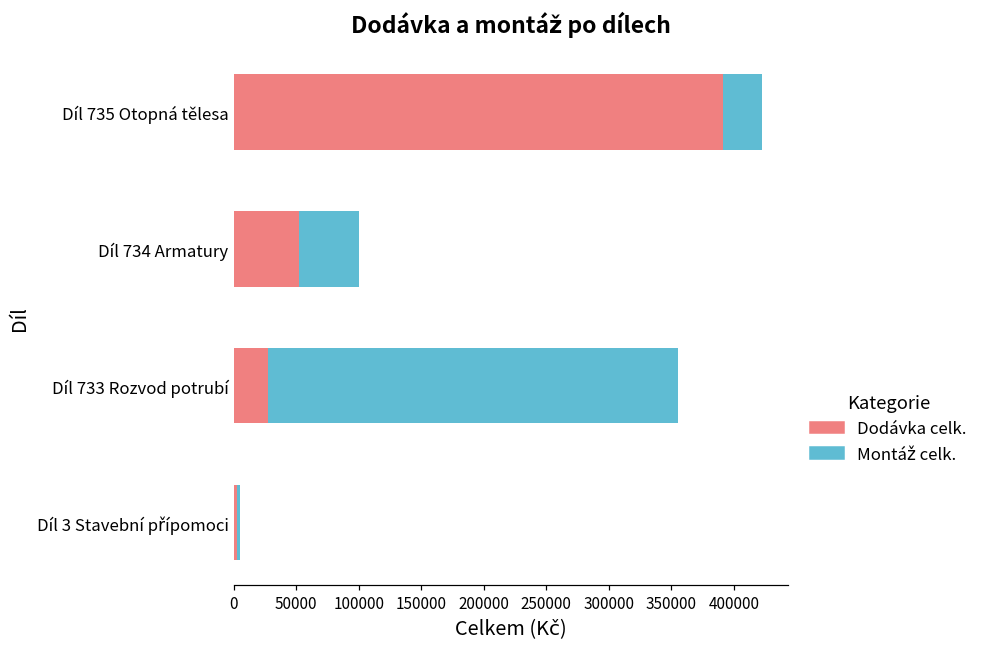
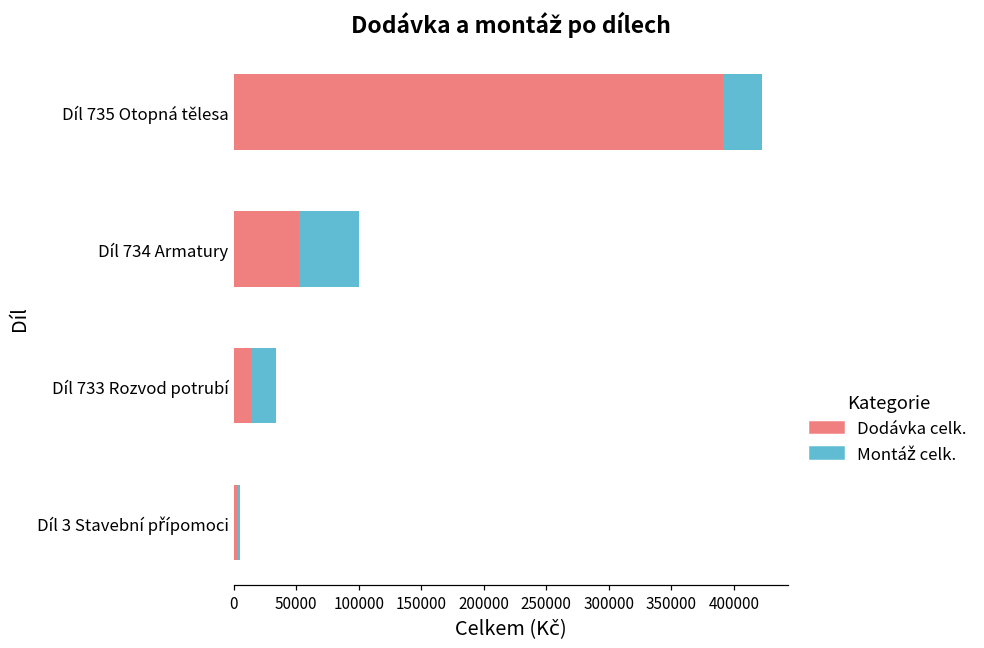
  {
    "Dodávka celk.": {
      "Díl 735 Otopná tělesa": 391000,
      "Díl 734 Armatury": 52000,
-     "Díl 733 Rozvod potrubí": 27000,
+     "Díl 733 Rozvod potrubí": 13000,
      "Díl 3 Stavební přípomoci": 3000
    },
    "Montáž celk.": {
      "Díl 735 Otopná tělesa": 31000,
      "Díl 734 Armatury": 48000,
-     "Díl 733 Rozvod potrubí": 328000,
+     "Díl 733 Rozvod potrubí": 20000,
      "Díl 3 Stavební přípomoci": 2000
    }
  }
